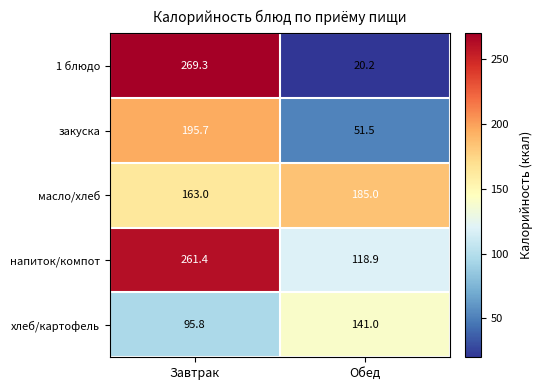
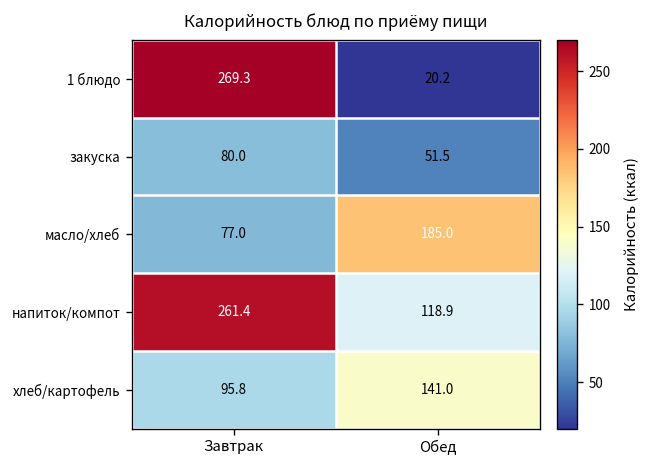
  {
    "1 блюдо": {
      "Завтрак": 269.3,
      "Обед": 20.2
    },
    "закуска": {
-     "Завтрак": 195.7,
+     "Завтрак": 80.0,
      "Обед": 51.5
    },
    "масло/хлеб": {
-     "Завтрак": 163.0,
+     "Завтрак": 77.0,
      "Обед": 185.0
    },
    "напиток/компот": {
      "Завтрак": 261.4,
      "Обед": 118.9
    },
    "хлеб/картофель": {
      "Завтрак": 95.8,
      "Обед": 141.0
    }
  }
